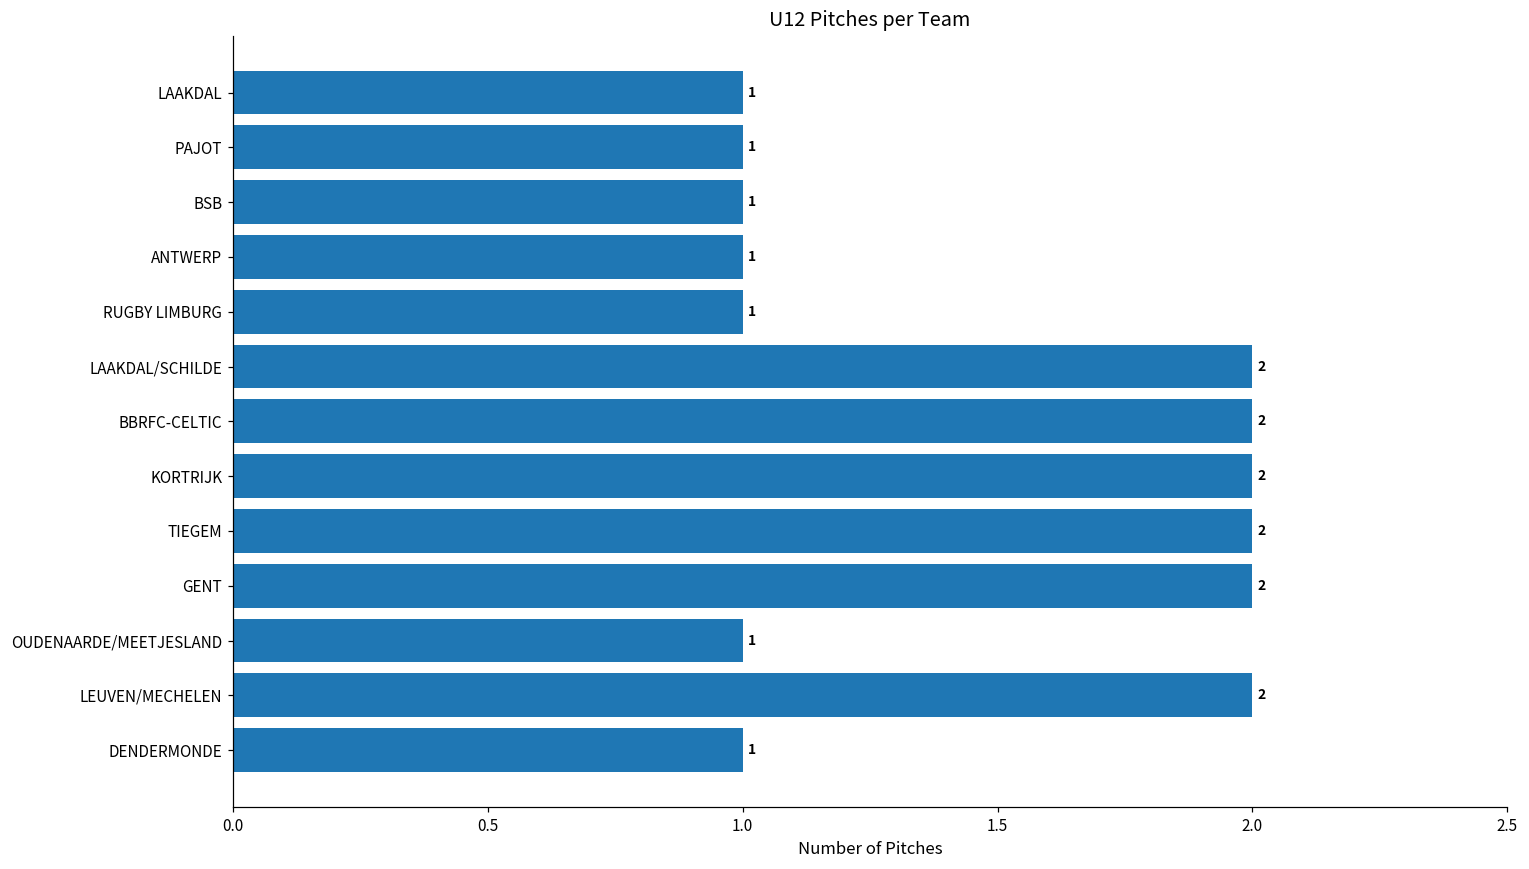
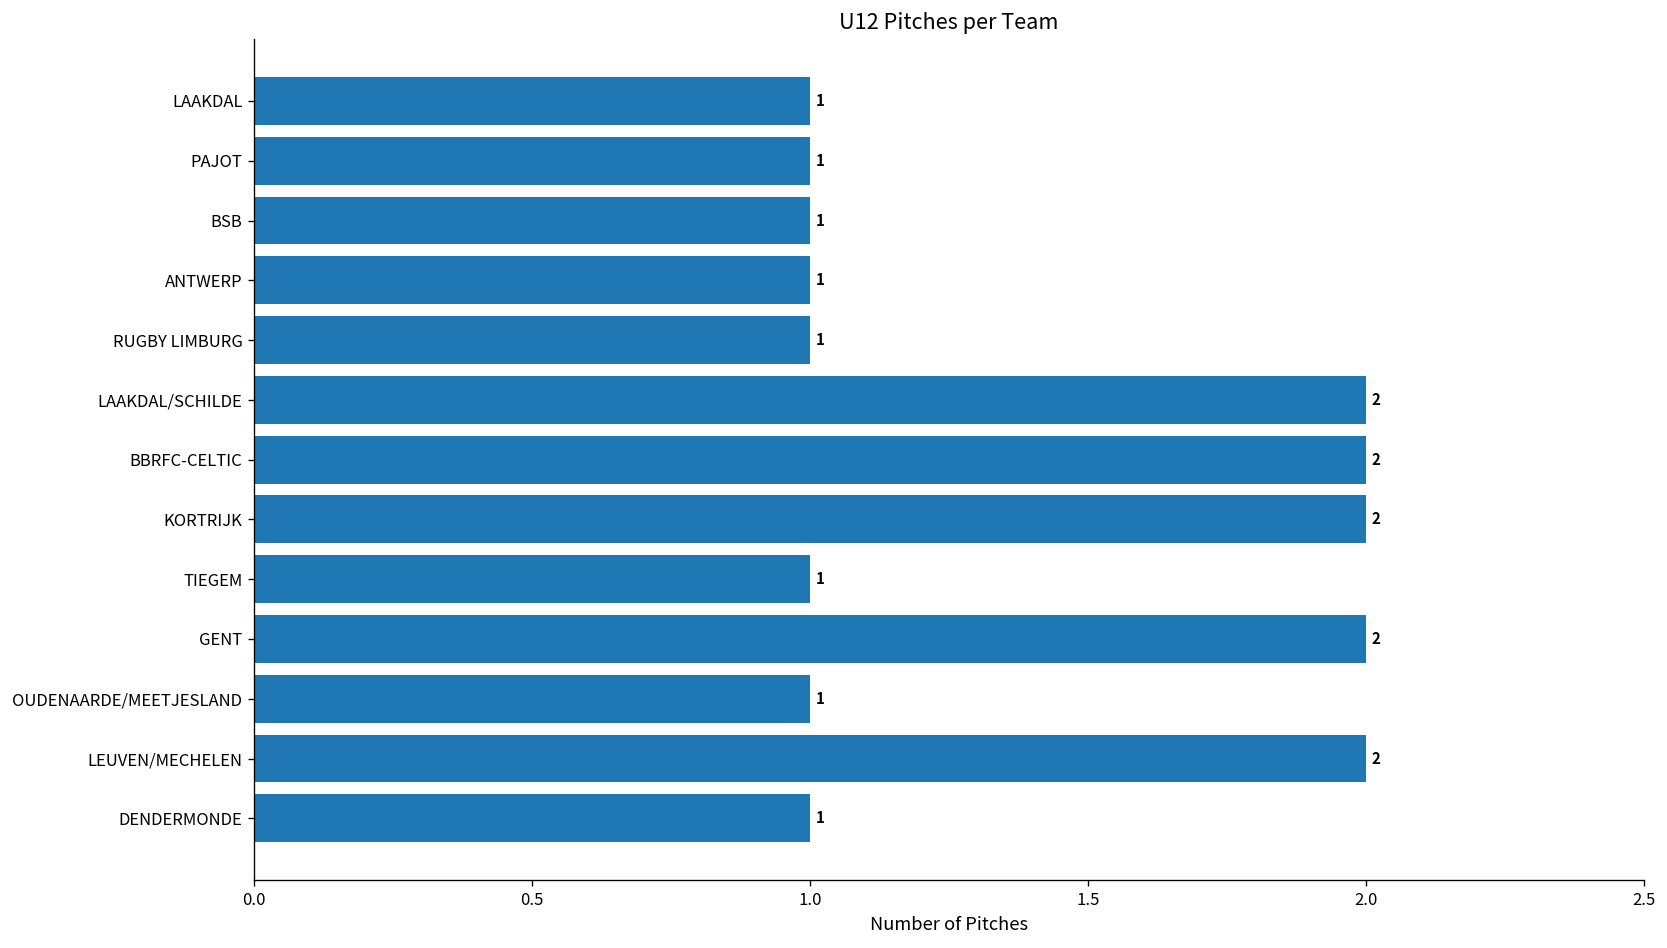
  {
    "LAAKDAL": 1,
    "PAJOT": 1,
    "BSB": 1,
    "ANTWERP": 1,
    "RUGBY LIMBURG": 1,
    "LAAKDAL/SCHILDE": 2,
    "BBRFC-CELTIC": 2,
    "KORTRIJK": 2,
-   "TIEGEM": 2,
+   "TIEGEM": 1,
    "GENT": 2,
    "OUDENAARDE/MEETJESLAND": 1,
    "LEUVEN/MECHELEN": 2,
    "DENDERMONDE": 1
  }
